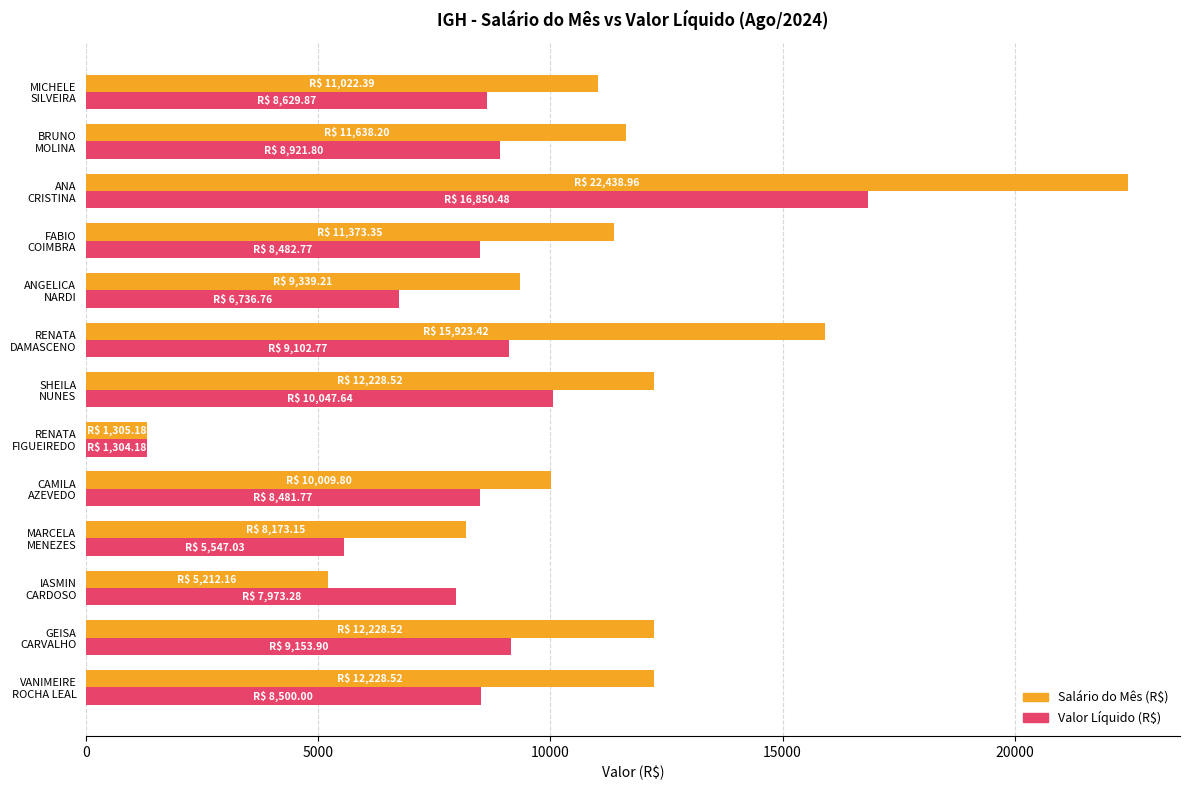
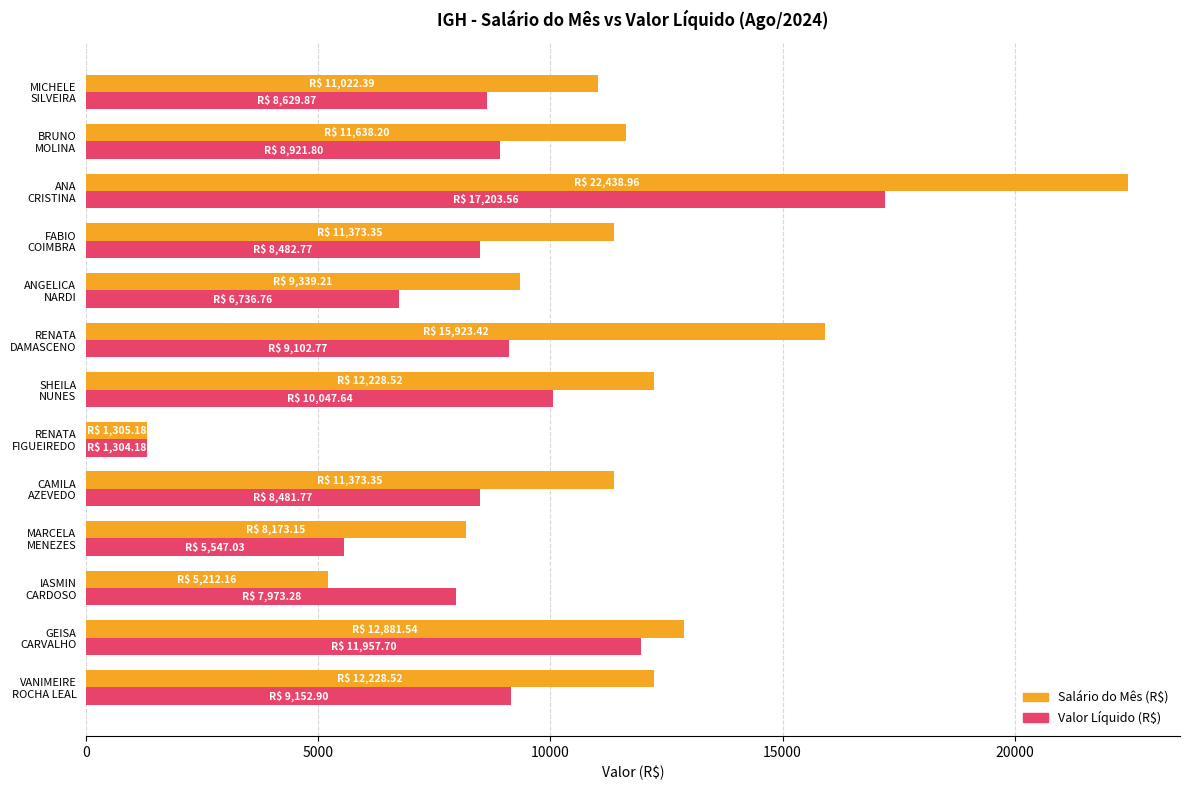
  {
    "Salário do Mês (R$)": {
      "MICHELE SILVEIRA": "11,022.39",
      "BRUNO MOLINA": "11,638.20",
      "ANA CRISTINA": "22,438.96",
      "FABIO COIMBRA": "11,373.35",
      "ANGELICA NARDI": "9,339.21",
      "RENATA DAMASCENO": "15,923.42",
      "SHEILA NUNES": "12,228.52",
      "RENATA FIGUEIREDO": "1,305.18",
-     "CAMILA AZEVEDO": "10,009.80",
+     "CAMILA AZEVEDO": "11,373.35",
      "MARCELA MENEZES": "8,173.15",
      "IASMIN CARDOSO": "5,212.16",
-     "GEISA CARVALHO": "12,228.52",
+     "GEISA CARVALHO": "12,881.54",
      "VANIMEIRE ROCHA LEAL": "12,228.52"
    },
    "Valor Líquido (R$)": {
      "MICHELE SILVEIRA": "8,629.87",
      "BRUNO MOLINA": "8,921.80",
-     "ANA CRISTINA": "16,850.48",
+     "ANA CRISTINA": "17,203.56",
      "FABIO COIMBRA": "8,482.77",
      "ANGELICA NARDI": "6,736.76",
      "RENATA DAMASCENO": "9,102.77",
      "SHEILA NUNES": "10,047.64",
      "RENATA FIGUEIREDO": "1,304.18",
      "CAMILA AZEVEDO": "8,481.77",
      "MARCELA MENEZES": "5,547.03",
      "IASMIN CARDOSO": "7,973.28",
-     "GEISA CARVALHO": "9,153.90",
-     "VANIMEIRE ROCHA LEAL": "8,500.00"
+     "GEISA CARVALHO": "11,957.70",
+     "VANIMEIRE ROCHA LEAL": "9,152.90"
    }
  }
